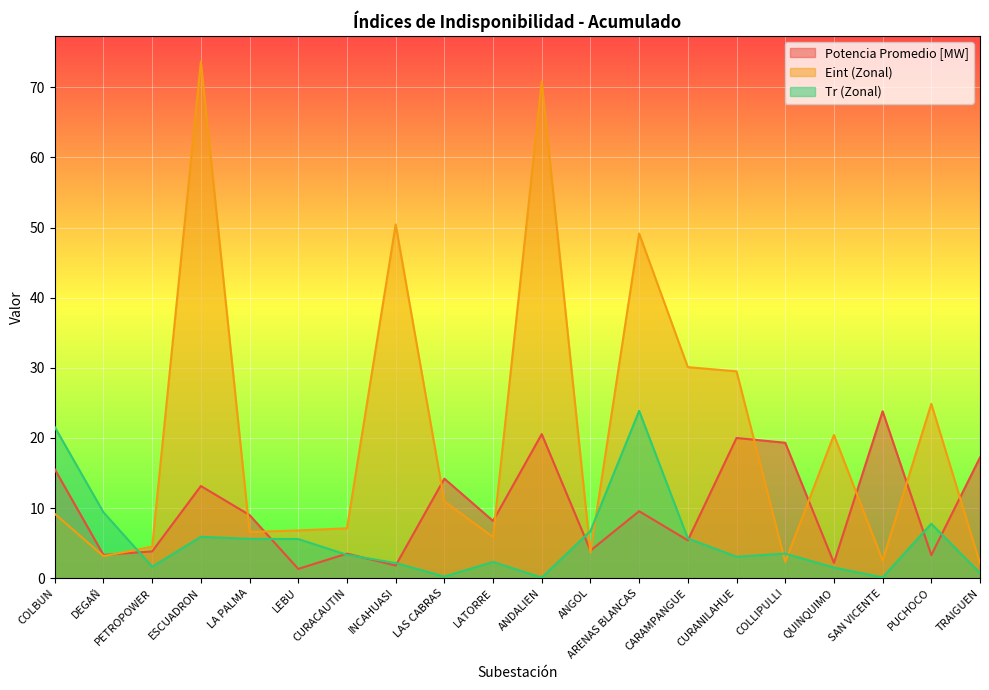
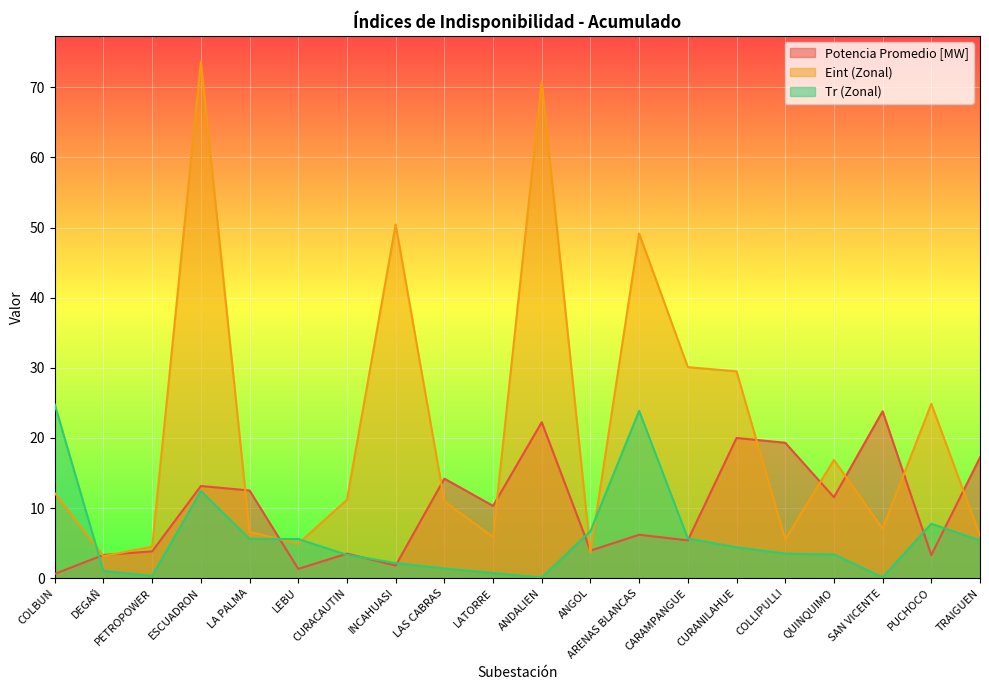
  {
    "Potencia Promedio [MW]": {
-     "COLBUN": 16,
+     "COLBUN": 1,
      "PETROPOWER": 4,
      "ESCUADRON": 13,
-     "LA PALMA": 9,
+     "LA PALMA": 13,
      "LEBU": 1,
      "LAS CABRAS": 14,
-     "LATORRE": 8,
-     "ANDALIEN": 21,
-     "ARENAS BLANCAS": 10,
+     "LATORRE": 10,
+     "ANDALIEN": 22,
+     "ARENAS BLANCAS": 6,
      "CURANILAHUE": 20,
      "COLLIPULLI": 19,
-     "QUINQUIMO": 2,
+     "QUINQUIMO": 12,
      "SAN VICENTE": 24,
      "PUCHOCO": 3,
      "TRAIGUEN": 17
    },
    "Eint (Zonal)": {
-     "COLBUN": 9,
+     "COLBUN": 12,
      "PETROPOWER": 4,
      "ESCUADRON": 74,
      "LA PALMA": 7,
-     "LEBU": 7,
-     "CURACAUTIN": 7,
+     "LEBU": 5,
+     "CURACAUTIN": 11,
      "INCAHUASI": 50,
      "LAS CABRAS": 11,
      "LATORRE": 6,
      "ANDALIEN": 71,
      "ARENAS BLANCAS": 49,
      "CARAMPANGUE": 30,
      "CURANILAHUE": 29,
-     "COLLIPULLI": 2,
-     "QUINQUIMO": 20,
-     "SAN VICENTE": 3,
+     "COLLIPULLI": 6,
+     "QUINQUIMO": 17,
+     "SAN VICENTE": 7,
      "PUCHOCO": 25,
-     "TRAIGUEN": 2
+     "TRAIGUEN": 6
    },
    "Tr (Zonal)": {
-     "COLBUN": 22,
-     "DEGAÑ": 9,
-     "PETROPOWER": 2,
-     "ESCUADRON": 6,
+     "COLBUN": 25,
+     "DEGAÑ": 1,
+     "PETROPOWER": 0,
+     "ESCUADRON": 12,
      "LA PALMA": 6,
      "LEBU": 6,
-     "LAS CABRAS": 0,
-     "LATORRE": 2,
+     "LAS CABRAS": 1,
+     "LATORRE": 1,
      "ANDALIEN": 0,
      "ANGOL": 7,
      "ARENAS BLANCAS": 24,
-     "CURANILAHUE": 3,
+     "CURANILAHUE": 4,
      "COLLIPULLI": 4,
-     "QUINQUIMO": 2,
+     "QUINQUIMO": 3,
      "SAN VICENTE": 0,
      "PUCHOCO": 8,
-     "TRAIGUEN": 1
+     "TRAIGUEN": 5
    }
  }
